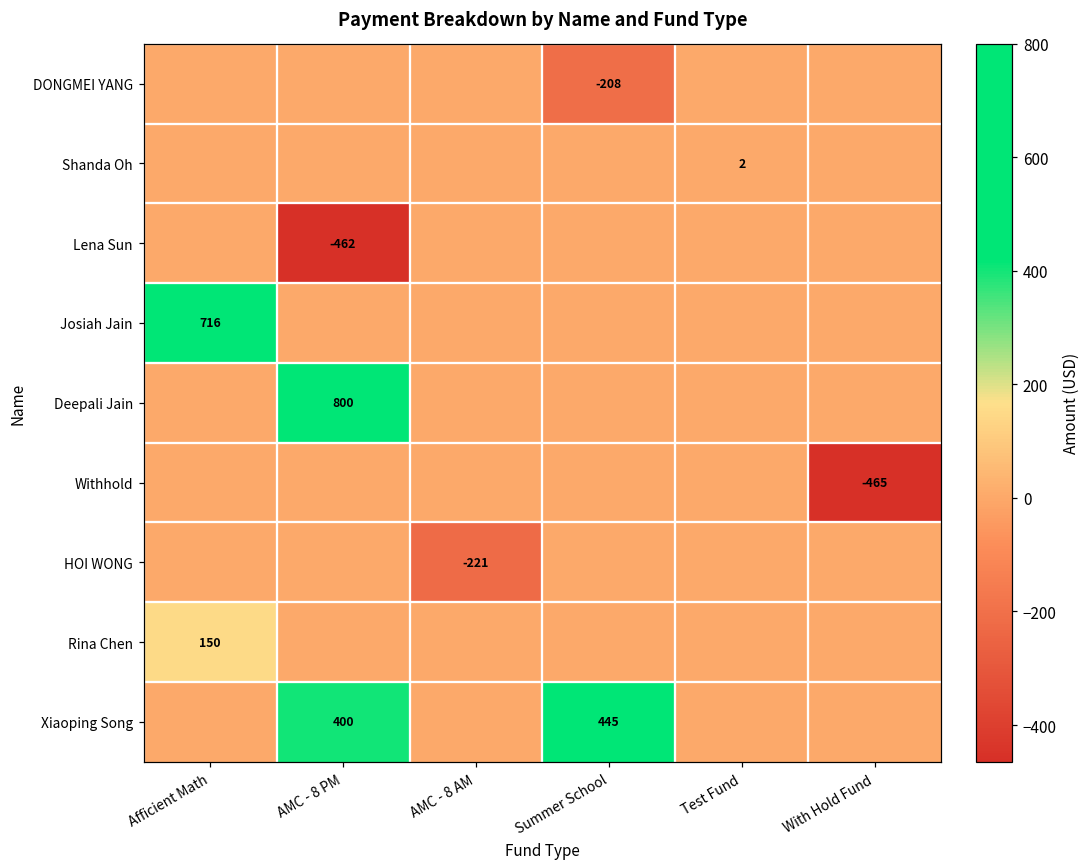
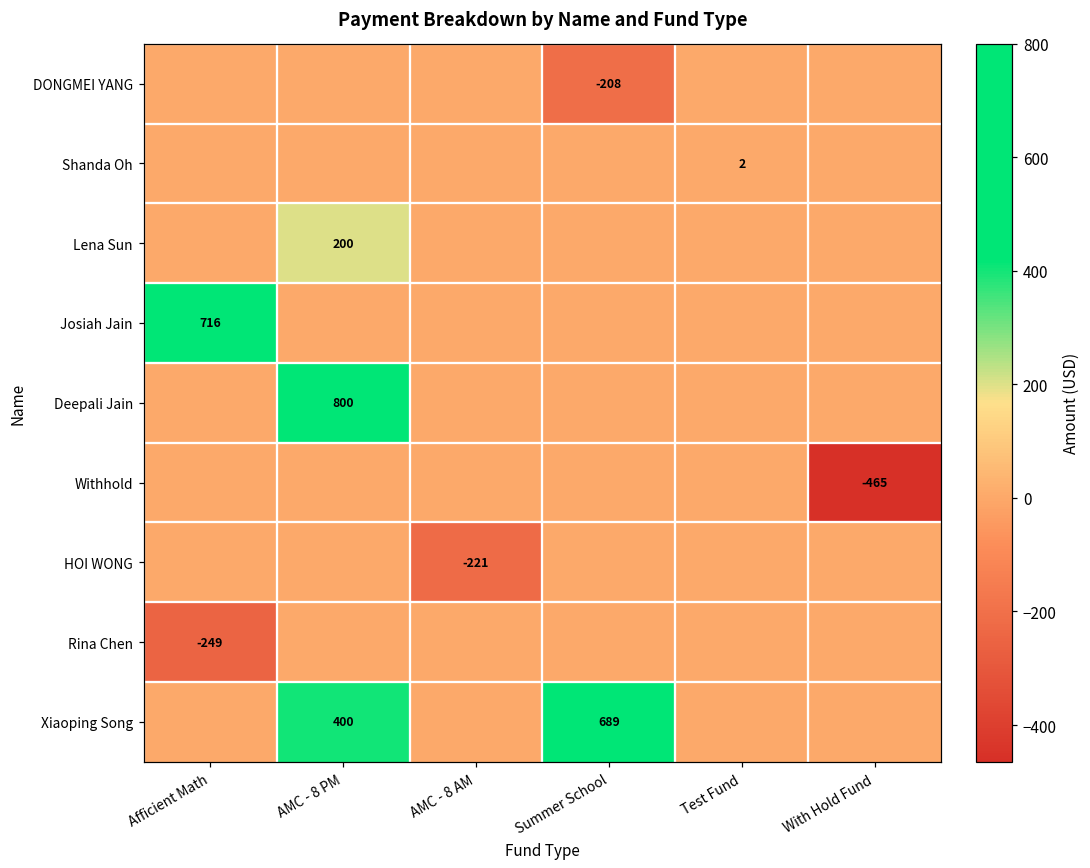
  {
    "DONGMEI YANG": {
      "Summer School": -208
    },
    "Shanda Oh": {
      "Test Fund": 2
    },
    "Lena Sun": {
-     "AMC - 8 PM": -462
+     "AMC - 8 PM": 200
    },
    "Josiah Jain": {
      "Afficient Math": 716
    },
    "Deepali Jain": {
      "AMC - 8 PM": 800
    },
    "Withhold": {
      "With Hold Fund": -465
    },
    "HOI WONG": {
      "AMC - 8 AM": -221
    },
    "Rina Chen": {
-     "Afficient Math": 150
+     "Afficient Math": -249
    },
    "Xiaoping Song": {
      "AMC - 8 PM": 400,
-     "Summer School": 445
+     "Summer School": 689
    }
  }
